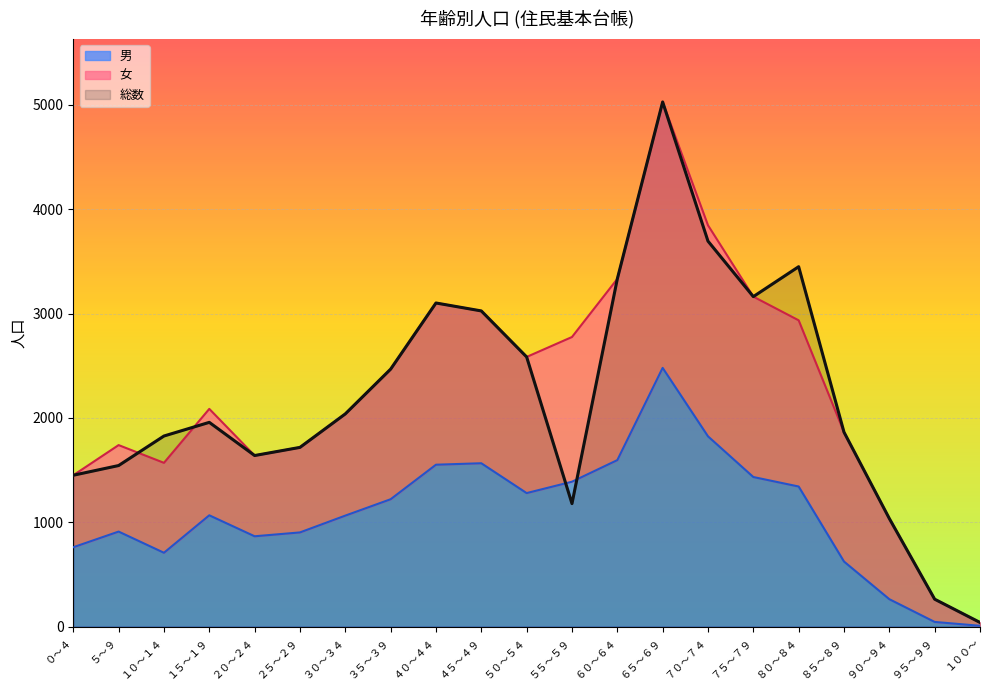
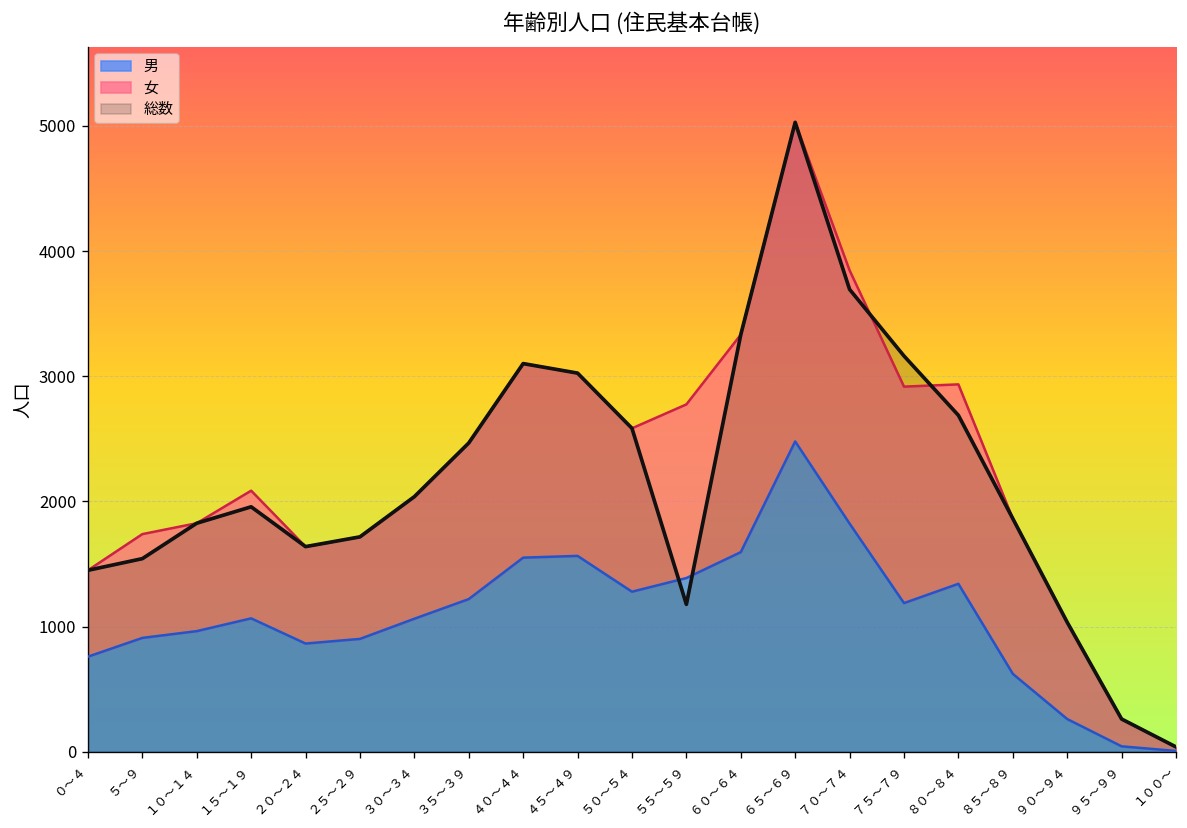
  {
    "男": {
      "０～４": 760,
      "５～９": 910,
-     "１０～１４": 710,
+     "１０～１４": 960,
      "１５～１９": 1070,
      "２０～２４": 870,
      "２５～２９": 900,
      "３０～３４": 1060,
      "３５～３９": 1220,
      "４０～４４": 1550,
      "４５～４９": 1570,
      "５０～５４": 1280,
      "５５～５９": 1390,
      "６０～６４": 1600,
      "６５～６９": 2480,
      "７０～７４": 1820,
-     "７５～７９": 1430,
+     "７５～７９": 1190,
      "８０～８４": 1340,
      "８５～８９": 620,
      "９０～９４": 260,
      "９５～９９": 40,
      "１００～": 10
    },
    "女": {
      "５～９": 830,
      "１５～１９": 1020,
      "５５～５９": 1390,
      "７０～７４": 2020,
      "８０～８４": 1590
    },
    "総数": {
      "５～９": 1540,
      "１５～１９": 1960,
      "５５～５９": 1180,
      "７０～７４": 3690,
-     "８０～８４": 3450
+     "８０～８４": 2690
    }
  }
